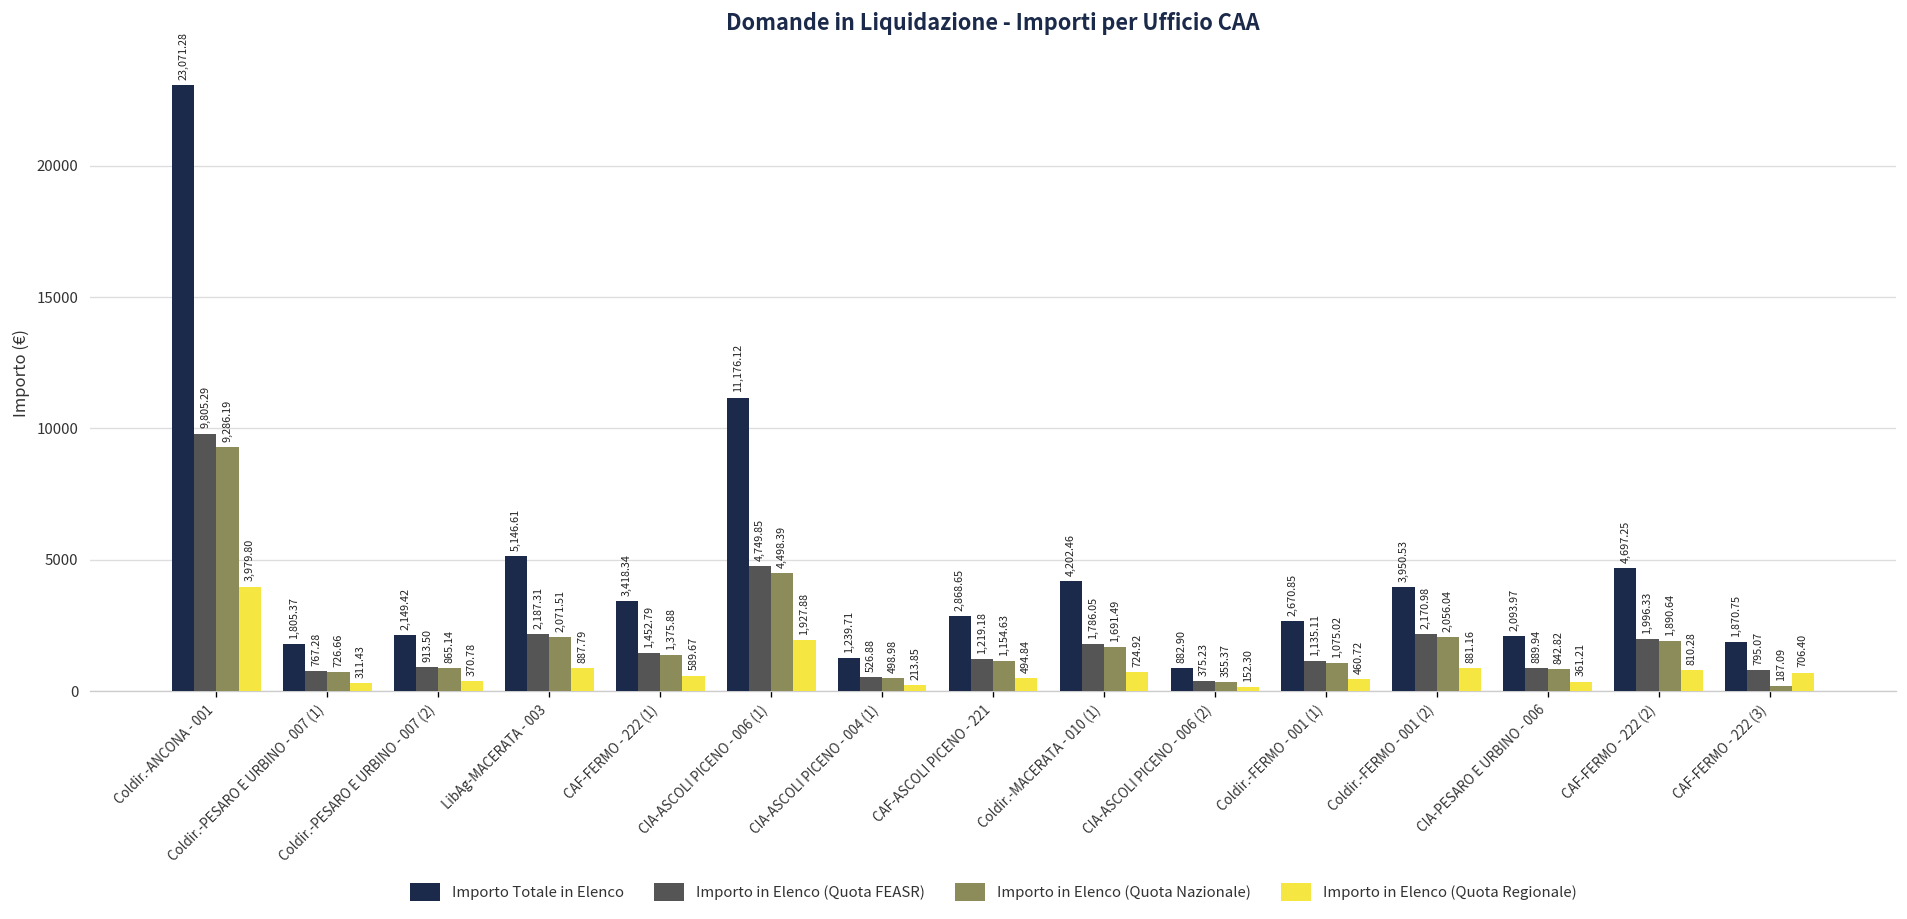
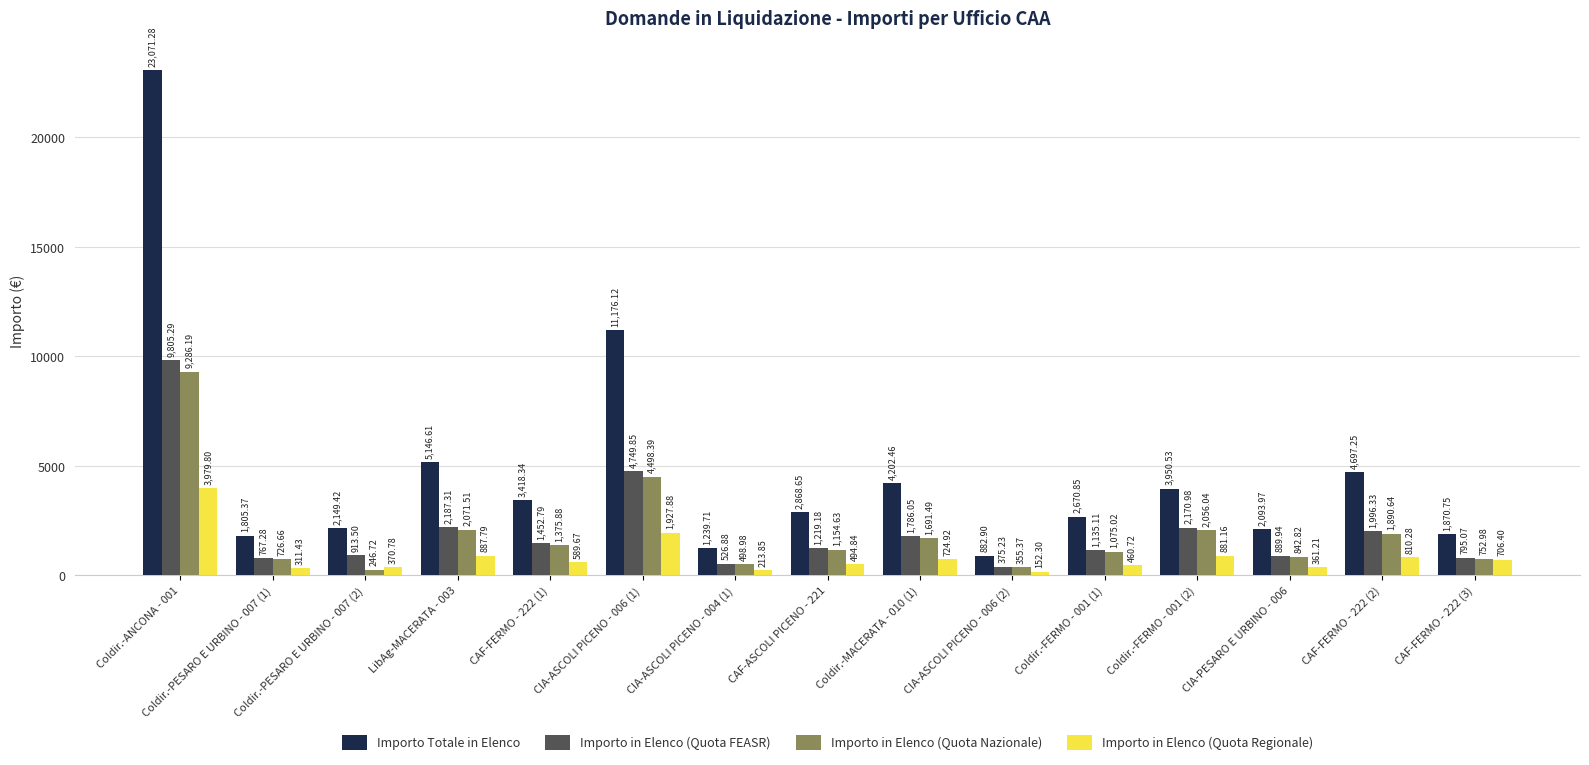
  {
    "Importo Totale in Elenco": {
      "Coldir.-ANCONA - 001": "23,071.28",
      "Coldir.-PESARO E URBINO - 007 (1)": "1,805.37",
      "Coldir.-PESARO E URBINO - 007 (2)": "2,149.42",
      "LibAg-MACERATA - 003": "5,146.61",
      "CAF-FERMO - 222 (1)": "3,418.34",
      "CIA-ASCOLI PICENO - 006 (1)": "11,176.12",
      "CIA-ASCOLI PICENO - 004 (1)": "1,239.71",
      "CAF-ASCOLI PICENO - 221": "2,868.65",
      "Coldir.-MACERATA - 010 (1)": "4,202.46",
      "CIA-ASCOLI PICENO - 006 (2)": "882.90",
      "Coldir.-FERMO - 001 (1)": "2,670.85",
      "Coldir.-FERMO - 001 (2)": "3,950.53",
      "CIA-PESARO E URBINO - 006": "2,093.97",
      "CAF-FERMO - 222 (2)": "4,697.25",
      "CAF-FERMO - 222 (3)": "1,870.75"
    },
    "Importo in Elenco (Quota FEASR)": {
      "Coldir.-ANCONA - 001": "9,805.29",
      "Coldir.-PESARO E URBINO - 007 (1)": "767.28",
      "Coldir.-PESARO E URBINO - 007 (2)": "913.50",
      "LibAg-MACERATA - 003": "2,187.31",
      "CAF-FERMO - 222 (1)": "1,452.79",
      "CIA-ASCOLI PICENO - 006 (1)": "4,749.85",
      "CIA-ASCOLI PICENO - 004 (1)": "526.88",
      "CAF-ASCOLI PICENO - 221": "1,219.18",
      "Coldir.-MACERATA - 010 (1)": "1,786.05",
      "CIA-ASCOLI PICENO - 006 (2)": "375.23",
      "Coldir.-FERMO - 001 (1)": "1,135.11",
      "Coldir.-FERMO - 001 (2)": "2,170.98",
      "CIA-PESARO E URBINO - 006": "889.94",
      "CAF-FERMO - 222 (2)": "1,996.33",
      "CAF-FERMO - 222 (3)": "795.07"
    },
    "Importo in Elenco (Quota Nazionale)": {
      "Coldir.-ANCONA - 001": "9,286.19",
      "Coldir.-PESARO E URBINO - 007 (1)": "726.66",
-     "Coldir.-PESARO E URBINO - 007 (2)": "865.14",
+     "Coldir.-PESARO E URBINO - 007 (2)": "246.72",
      "LibAg-MACERATA - 003": "2,071.51",
      "CAF-FERMO - 222 (1)": "1,375.88",
      "CIA-ASCOLI PICENO - 006 (1)": "4,498.39",
      "CIA-ASCOLI PICENO - 004 (1)": "498.98",
      "CAF-ASCOLI PICENO - 221": "1,154.63",
      "Coldir.-MACERATA - 010 (1)": "1,691.49",
      "CIA-ASCOLI PICENO - 006 (2)": "355.37",
      "Coldir.-FERMO - 001 (1)": "1,075.02",
      "Coldir.-FERMO - 001 (2)": "2,056.04",
      "CIA-PESARO E URBINO - 006": "842.82",
      "CAF-FERMO - 222 (2)": "1,890.64",
-     "CAF-FERMO - 222 (3)": "187.09"
+     "CAF-FERMO - 222 (3)": "752.98"
    },
    "Importo in Elenco (Quota Regionale)": {
      "Coldir.-ANCONA - 001": "3,979.80",
      "Coldir.-PESARO E URBINO - 007 (1)": "311.43",
      "Coldir.-PESARO E URBINO - 007 (2)": "370.78",
      "LibAg-MACERATA - 003": "887.79",
      "CAF-FERMO - 222 (1)": "589.67",
      "CIA-ASCOLI PICENO - 006 (1)": "1,927.88",
      "CIA-ASCOLI PICENO - 004 (1)": "213.85",
      "CAF-ASCOLI PICENO - 221": "494.84",
      "Coldir.-MACERATA - 010 (1)": "724.92",
      "CIA-ASCOLI PICENO - 006 (2)": "152.30",
      "Coldir.-FERMO - 001 (1)": "460.72",
      "Coldir.-FERMO - 001 (2)": "881.16",
      "CIA-PESARO E URBINO - 006": "361.21",
      "CAF-FERMO - 222 (2)": "810.28",
      "CAF-FERMO - 222 (3)": "706.40"
    }
  }
